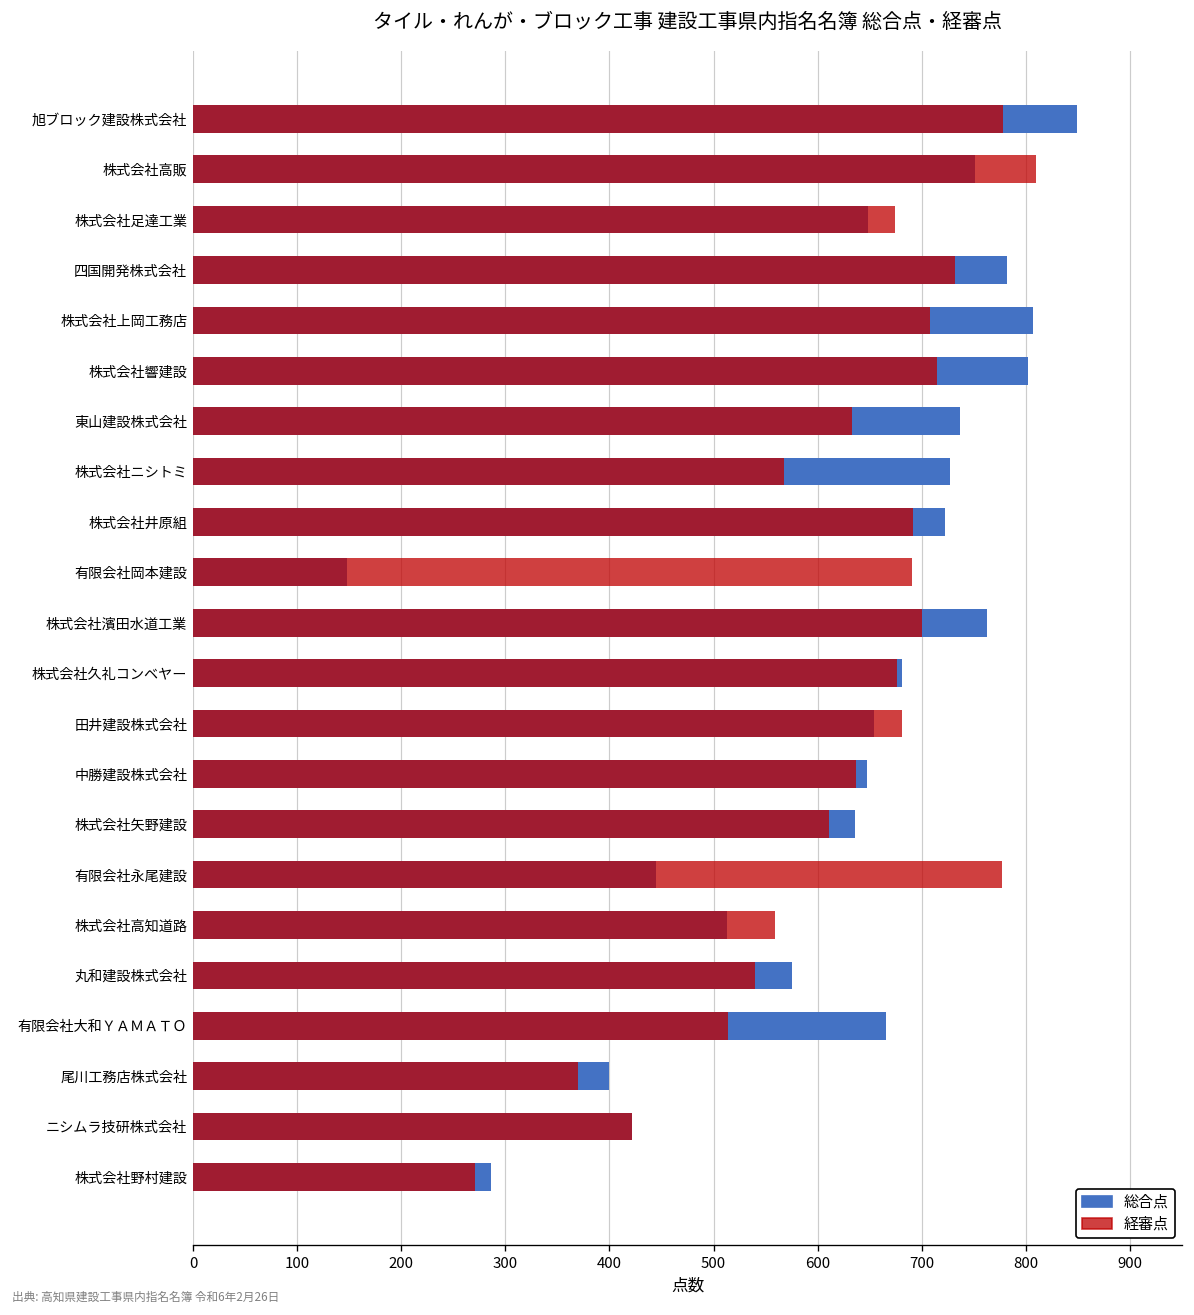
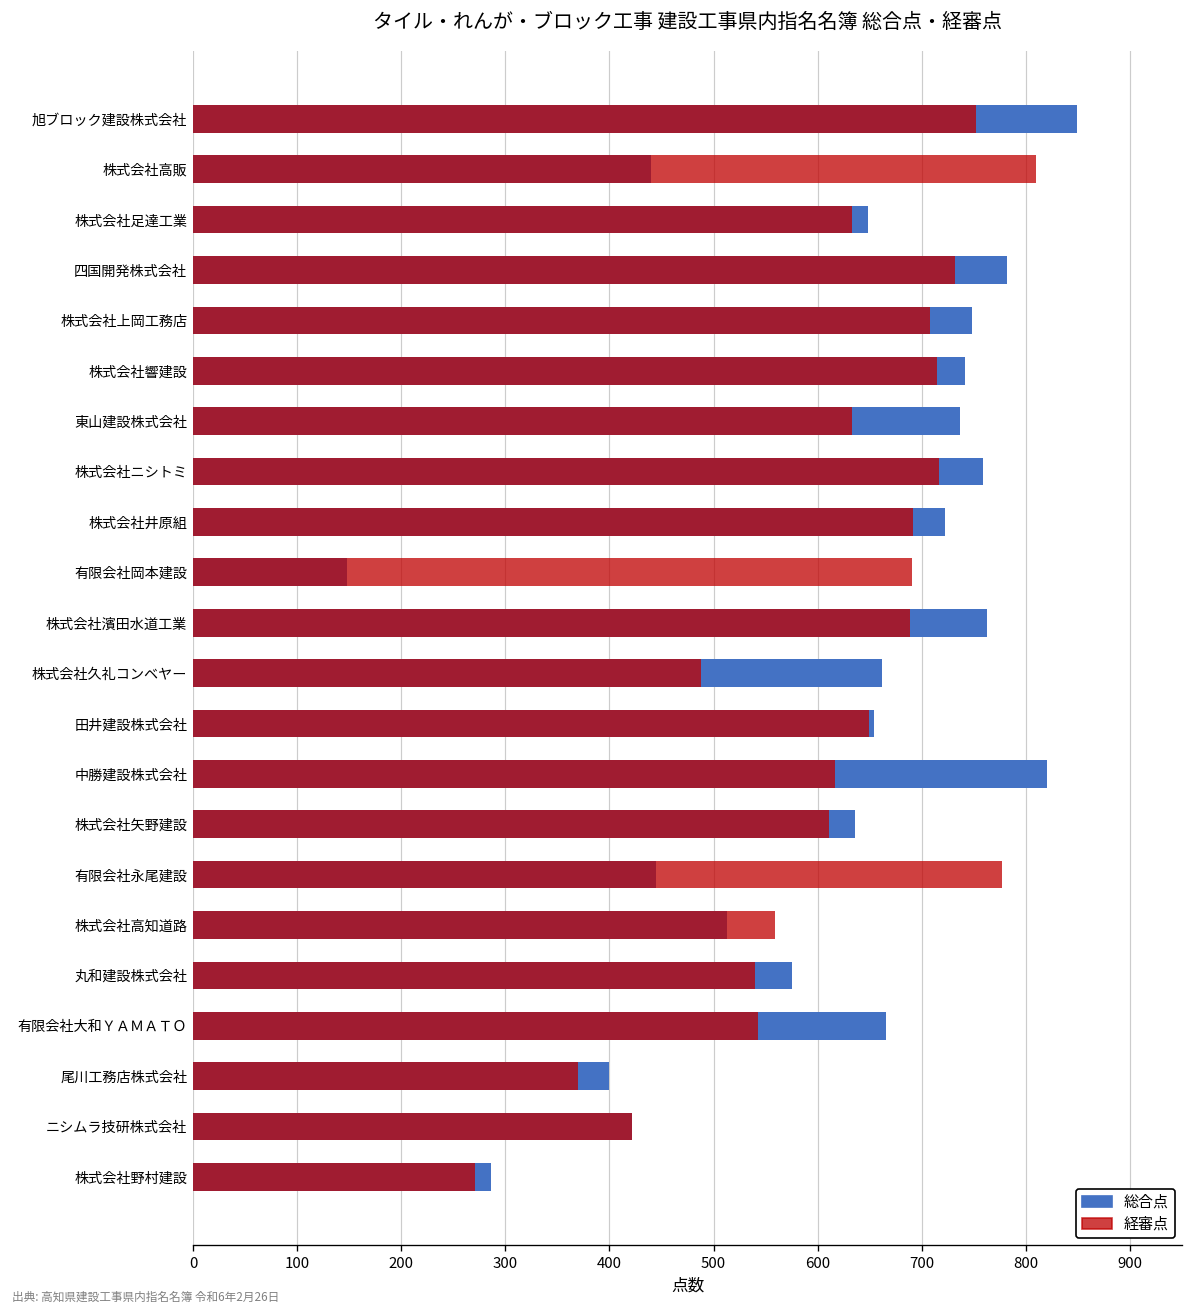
  {
    "総合点": {
      "旭ブロック建設株式会社": 850,
-     "株式会社高販": 750,
+     "株式会社高販": 440,
      "四国開発株式会社": 780,
-     "株式会社上岡工務店": 810,
-     "株式会社響建設": 800,
+     "株式会社上岡工務店": 750,
+     "株式会社響建設": 740,
      "東山建設株式会社": 740,
-     "株式会社ニシトミ": 730,
+     "株式会社ニシトミ": 760,
      "株式会社井原組": 720,
      "株式会社濱田水道工業": 760,
-     "株式会社久礼コンベヤー": 680,
-     "中勝建設株式会社": 650,
+     "株式会社久礼コンベヤー": 660,
+     "中勝建設株式会社": 820,
      "株式会社矢野建設": 640,
      "丸和建設株式会社": 580,
      "有限会社大和ＹＡＭＡＴＯ": 670,
      "尾川工務店株式会社": 400,
      "ニシムラ技研株式会社": 420,
      "株式会社野村建設": 290
    },
    "経審点": {
-     "旭ブロック建設株式会社": 780,
+     "旭ブロック建設株式会社": 750,
      "株式会社高販": 810,
-     "株式会社足達工業": 670,
-     "株式会社ニシトミ": 570,
+     "株式会社足達工業": 630,
+     "株式会社ニシトミ": 720,
      "有限会社岡本建設": 690,
-     "株式会社濱田水道工業": 700,
-     "株式会社久礼コンベヤー": 680,
-     "田井建設株式会社": 680,
-     "中勝建設株式会社": 640,
+     "株式会社濱田水道工業": 690,
+     "株式会社久礼コンベヤー": 490,
+     "田井建設株式会社": 650,
+     "中勝建設株式会社": 620,
      "有限会社永尾建設": 780,
      "株式会社高知道路": 560,
-     "有限会社大和ＹＡＭＡＴＯ": 510,
+     "有限会社大和ＹＡＭＡＴＯ": 540,
      "ニシムラ技研株式会社": 420
    }
  }
